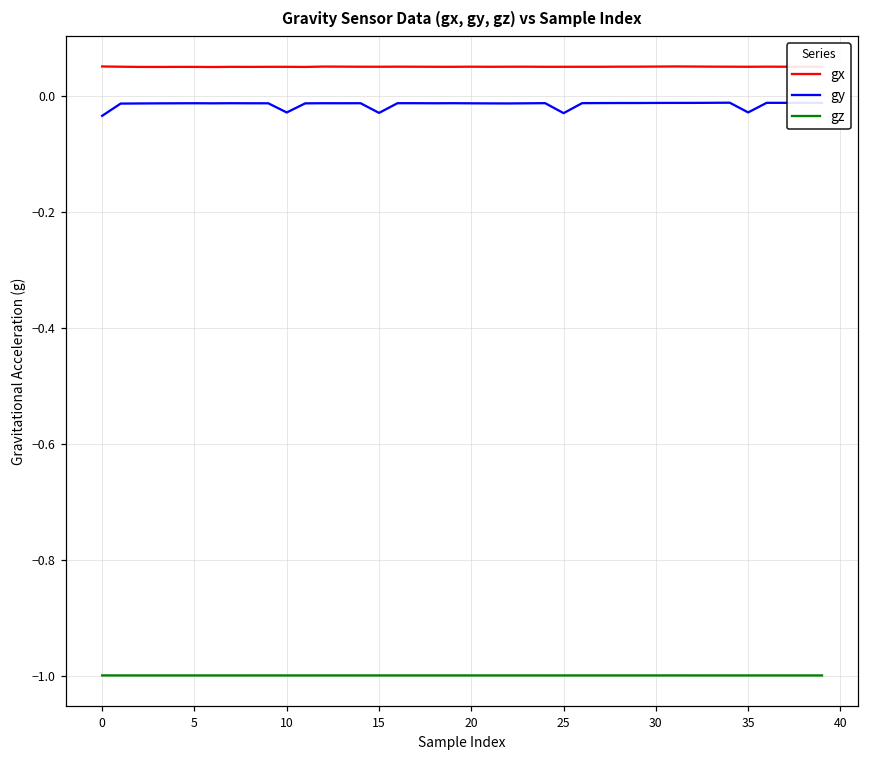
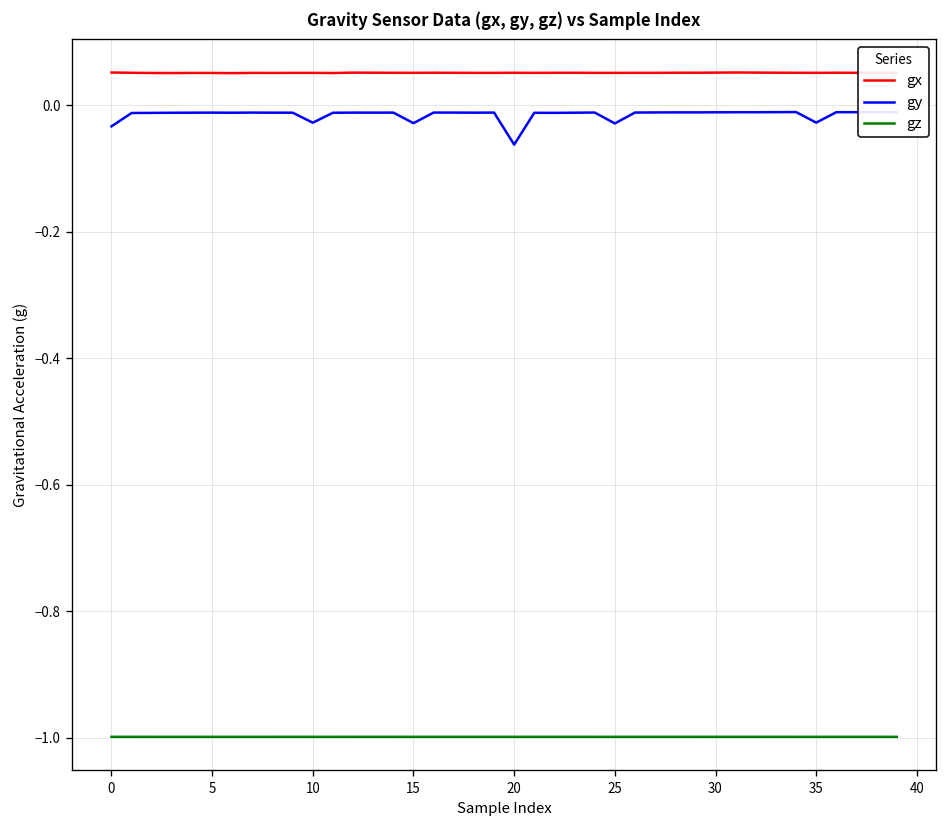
  {
    "gx": {
      "0": 0.05,
      "5": 0.05,
      "10": 0.05,
      "15": 0.05,
      "20": 0.05,
      "25": 0.05,
      "30": 0.05,
      "35": 0.05
    },
    "gy": {
      "0": -0.03,
      "5": -0.01,
      "10": -0.03,
      "15": -0.03,
-     "20": -0.01,
+     "20": -0.06,
      "25": -0.03,
      "30": -0.01,
      "35": -0.03
    },
    "gz": {
      "0": -1.00,
      "5": -1.00,
      "10": -1.00,
      "15": -1.00,
      "20": -1.00,
      "25": -1.00,
      "30": -1.00,
      "35": -1.00
    }
  }
